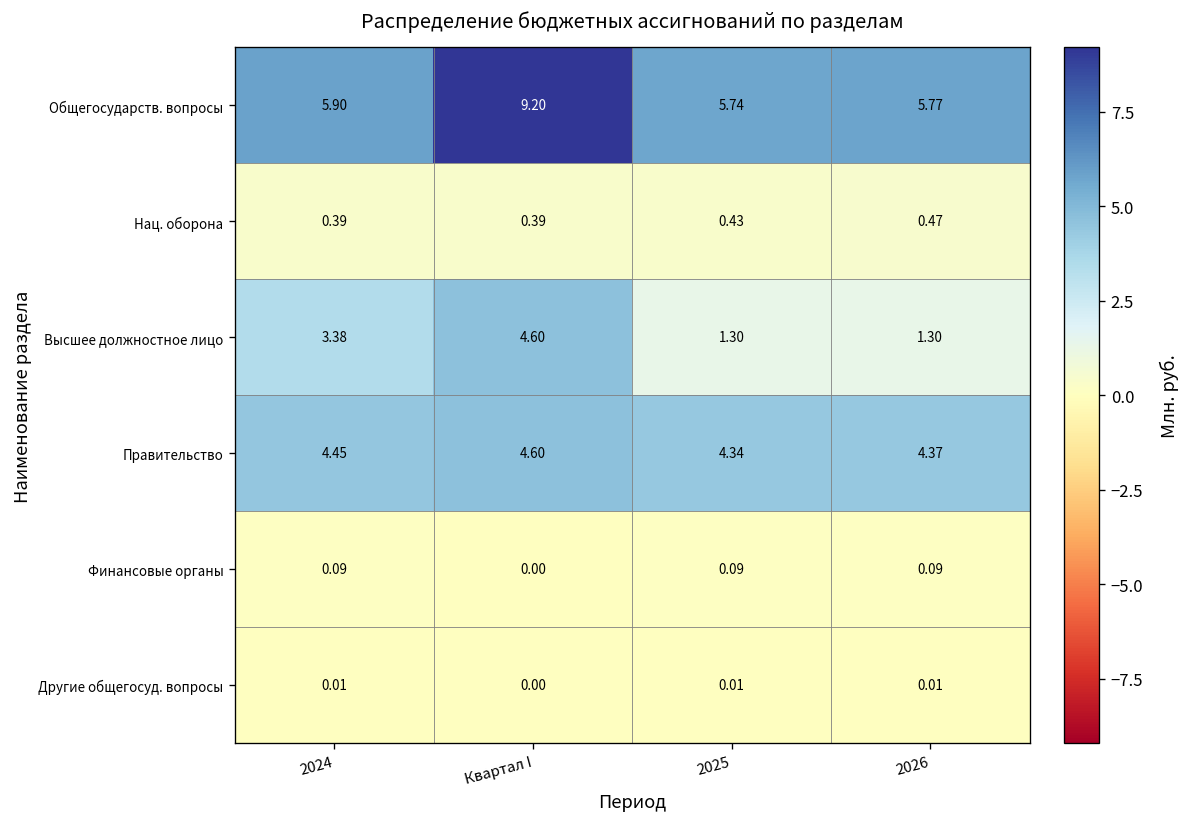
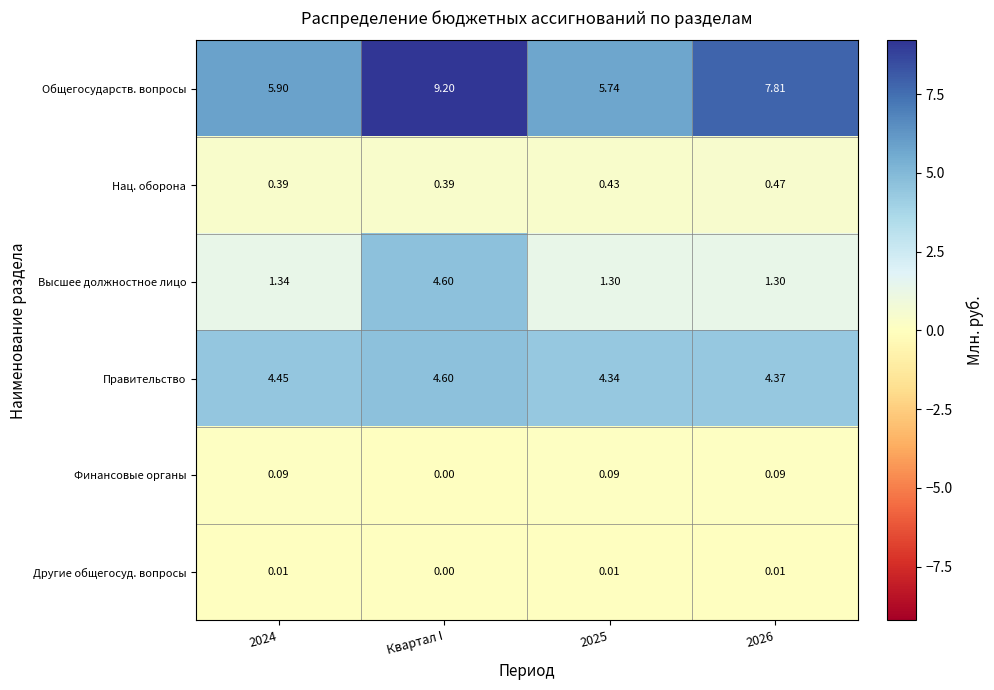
  {
    "Общегосударств. вопросы": {
      "2024": 5.90,
      "Квартал I": 9.20,
      "2025": 5.74,
-     "2026": 5.77
+     "2026": 7.81
    },
    "Нац. оборона": {
      "2024": 0.39,
      "Квартал I": 0.39,
      "2025": 0.43,
      "2026": 0.47
    },
    "Высшее должностное лицо": {
-     "2024": 3.38,
+     "2024": 1.34,
      "Квартал I": 4.60,
      "2025": 1.30,
      "2026": 1.30
    },
    "Правительство": {
      "2024": 4.45,
      "Квартал I": 4.60,
      "2025": 4.34,
      "2026": 4.37
    },
    "Финансовые органы": {
      "2024": 0.09,
      "Квартал I": 0.00,
      "2025": 0.09,
      "2026": 0.09
    },
    "Другие общегосуд. вопросы": {
      "2024": 0.01,
      "Квартал I": 0.00,
      "2025": 0.01,
      "2026": 0.01
    }
  }
